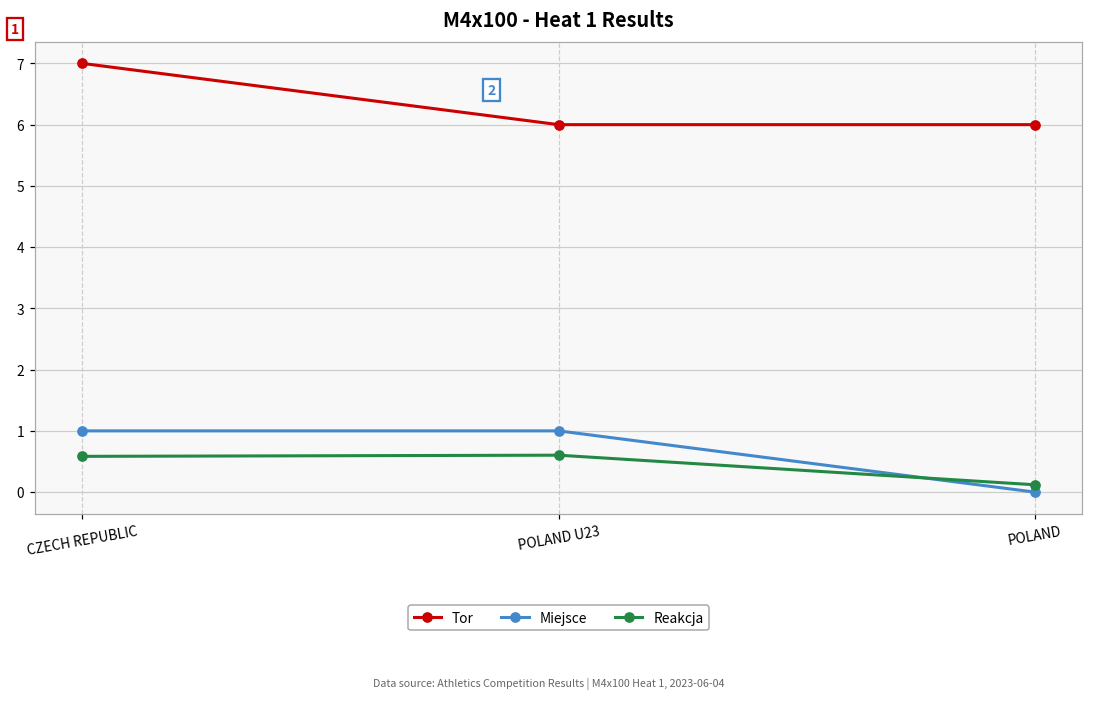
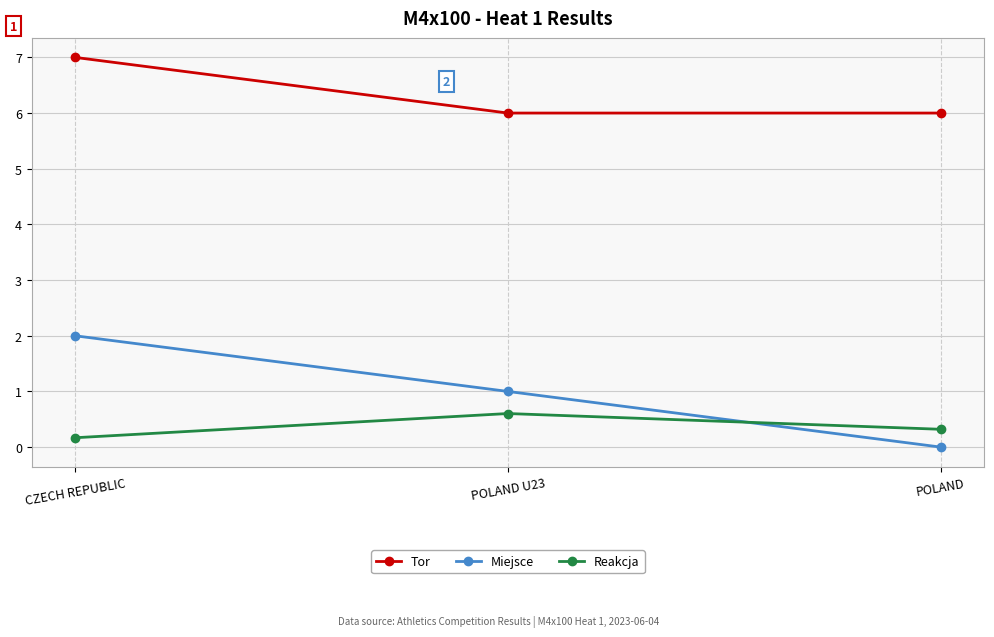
  {
    "Tor": {
      "CZECH REPUBLIC": 7.0,
      "POLAND U23": 6.0,
      "POLAND": 6.0
    },
    "Miejsce": {
-     "CZECH REPUBLIC": 1,
+     "CZECH REPUBLIC": 2,
      "POLAND U23": 1,
      "POLAND": 0
    },
    "Reakcja": {
-     "CZECH REPUBLIC": 0.6,
+     "CZECH REPUBLIC": 0.2,
      "POLAND U23": 0.6,
-     "POLAND": 0.1
+     "POLAND": 0.3
    }
  }
